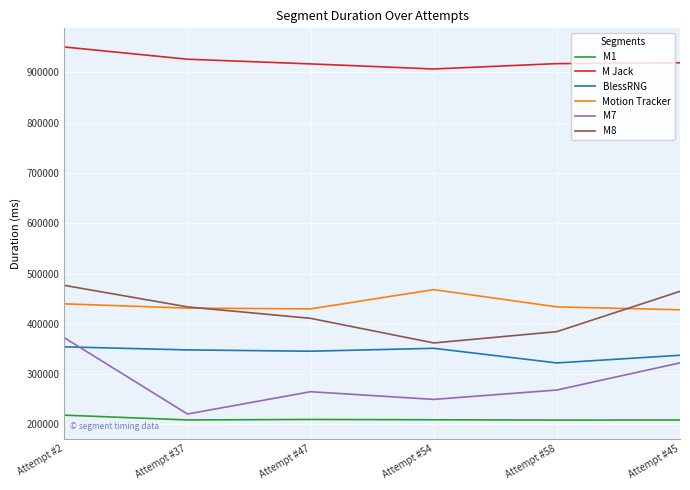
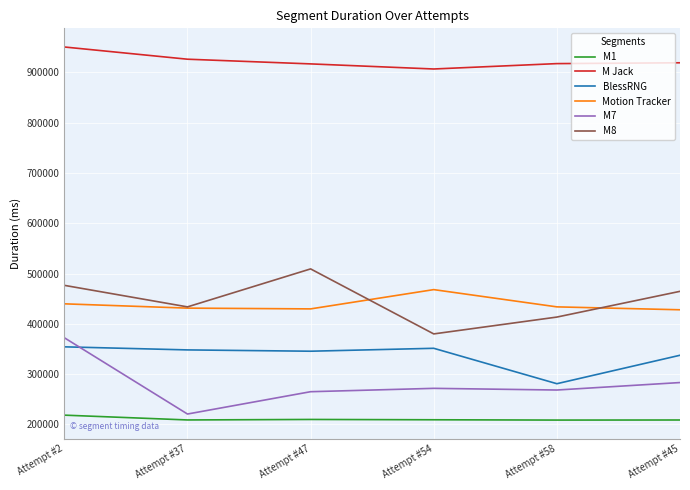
  {
    "M1": {
      "Attempt #2": 220000,
      "Attempt #37": 210000,
      "Attempt #47": 210000,
      "Attempt #54": 210000,
      "Attempt #58": 210000,
      "Attempt #45": 210000
    },
    "M Jack": {
      "Attempt #2": 950000,
      "Attempt #37": 930000,
      "Attempt #47": 920000,
      "Attempt #54": 910000,
      "Attempt #58": 920000,
      "Attempt #45": 920000
    },
    "BlessRNG": {
      "Attempt #2": 350000,
      "Attempt #37": 350000,
      "Attempt #47": 350000,
      "Attempt #54": 350000,
-     "Attempt #58": 320000,
+     "Attempt #58": 280000,
      "Attempt #45": 340000
    },
    "Motion Tracker": {
      "Attempt #2": 440000,
      "Attempt #47": 430000,
      "Attempt #54": 470000,
      "Attempt #58": 430000,
      "Attempt #45": 430000
    },
    "M7": {
      "Attempt #2": 370000,
      "Attempt #37": 220000,
      "Attempt #47": 270000,
-     "Attempt #54": 250000,
+     "Attempt #54": 270000,
      "Attempt #58": 270000,
-     "Attempt #45": 320000
+     "Attempt #45": 280000
    },
    "M8": {
      "Attempt #2": 480000,
-     "Attempt #47": 410000,
-     "Attempt #54": 360000,
-     "Attempt #58": 380000,
+     "Attempt #47": 510000,
+     "Attempt #54": 380000,
+     "Attempt #58": 410000,
      "Attempt #45": 460000
    }
  }
